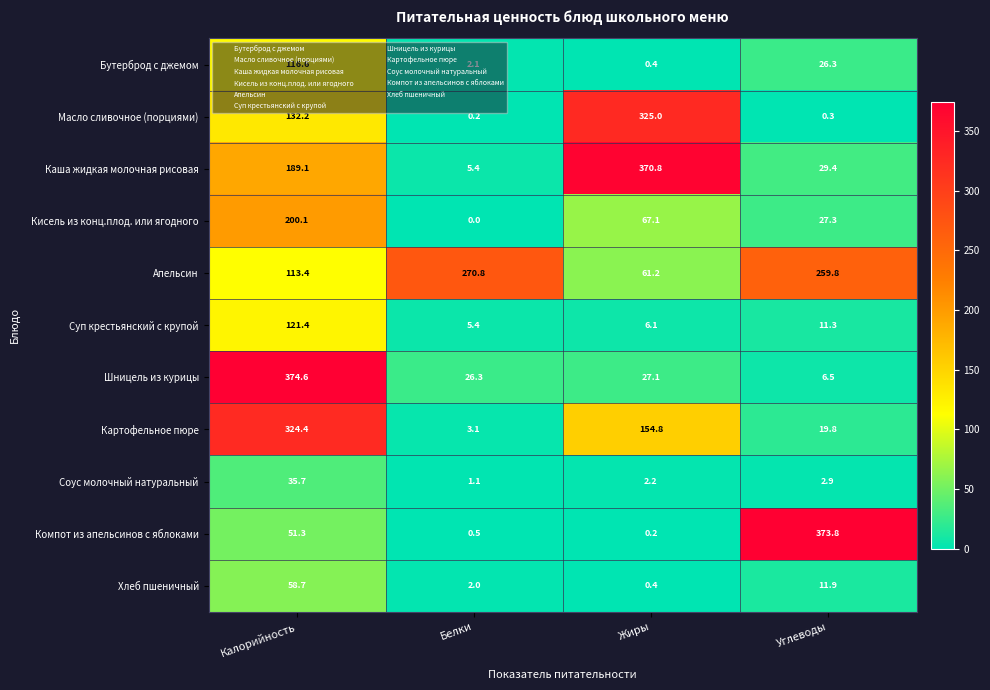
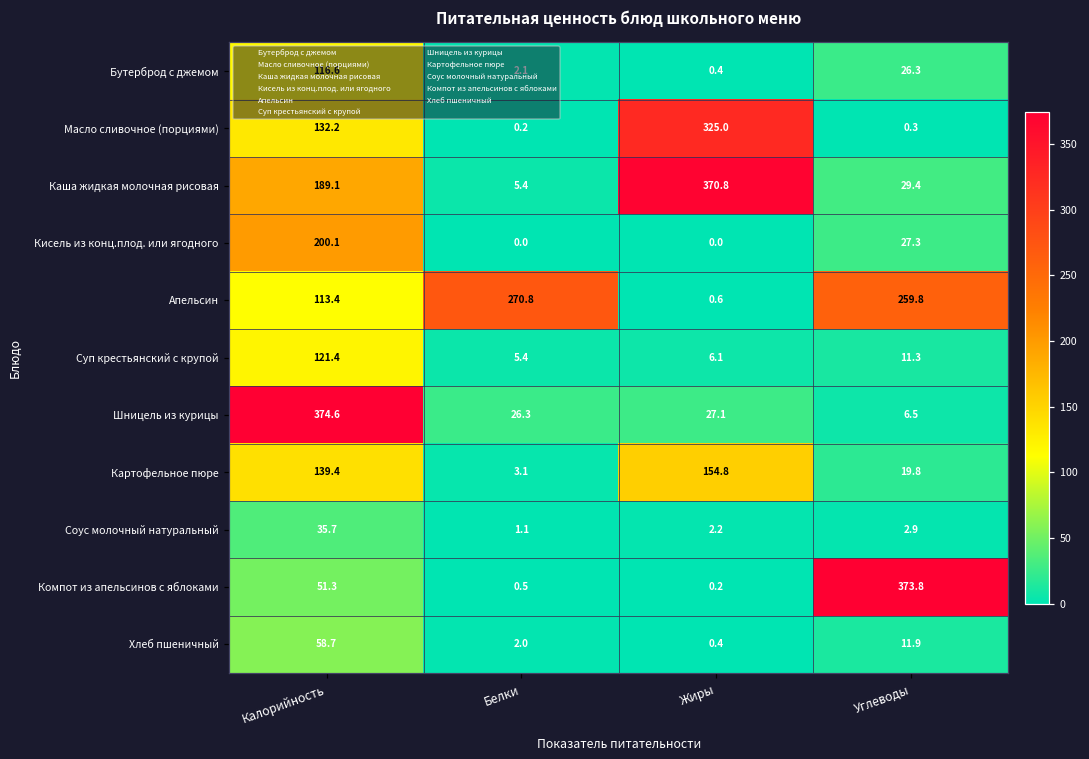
  {
    "Бутерброд с джемом": {
      "Жиры": 0.4,
      "Углеводы": 26.3
    },
    "Масло сливочное (порциями)": {
      "Жиры": 325.0,
      "Углеводы": 0.3
    },
    "Каша жидкая молочная рисовая": {
      "Калорийность": 189.1,
      "Белки": 5.4,
      "Жиры": 370.8,
      "Углеводы": 29.4
    },
    "Кисель из конц.плод. или ягодного": {
      "Калорийность": 200.1,
      "Белки": 0.0,
-     "Жиры": 67.1,
+     "Жиры": 0.0,
      "Углеводы": 27.3
    },
    "Апельсин": {
      "Калорийность": 113.4,
      "Белки": 270.8,
-     "Жиры": 61.2,
+     "Жиры": 0.6,
      "Углеводы": 259.8
    },
    "Суп крестьянский с крупой": {
      "Калорийность": 121.4,
      "Белки": 5.4,
      "Жиры": 6.1,
      "Углеводы": 11.3
    },
    "Шницель из курицы": {
      "Калорийность": 374.6,
      "Белки": 26.3,
      "Жиры": 27.1,
      "Углеводы": 6.5
    },
    "Картофельное пюре": {
-     "Калорийность": 324.4,
+     "Калорийность": 139.4,
      "Белки": 3.1,
      "Жиры": 154.8,
      "Углеводы": 19.8
    },
    "Соус молочный натуральный": {
      "Калорийность": 35.7,
      "Белки": 1.1,
      "Жиры": 2.2,
      "Углеводы": 2.9
    },
    "Компот из апельсинов с яблоками": {
      "Калорийность": 51.3,
      "Белки": 0.5,
      "Жиры": 0.2,
      "Углеводы": 373.8
    },
    "Хлеб пшеничный": {
      "Калорийность": 58.7,
      "Белки": 2.0,
      "Жиры": 0.4,
      "Углеводы": 11.9
    }
  }
